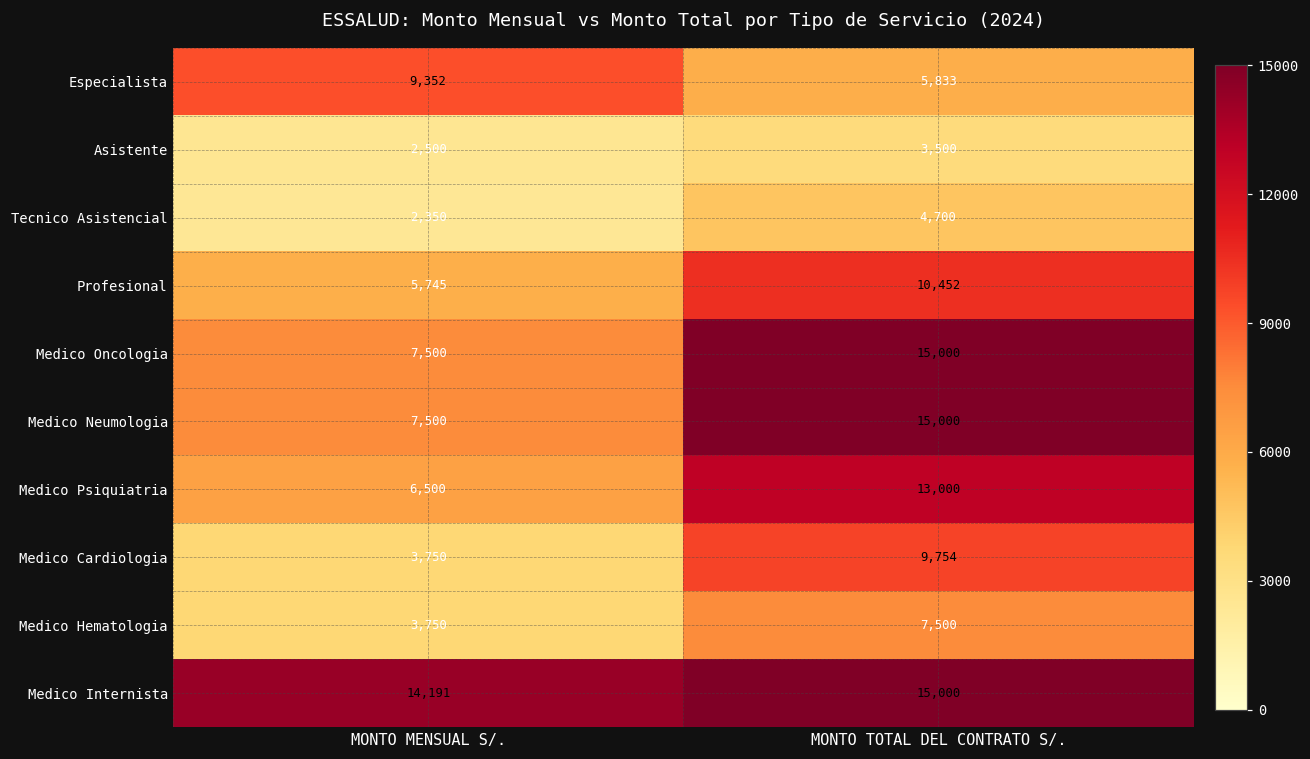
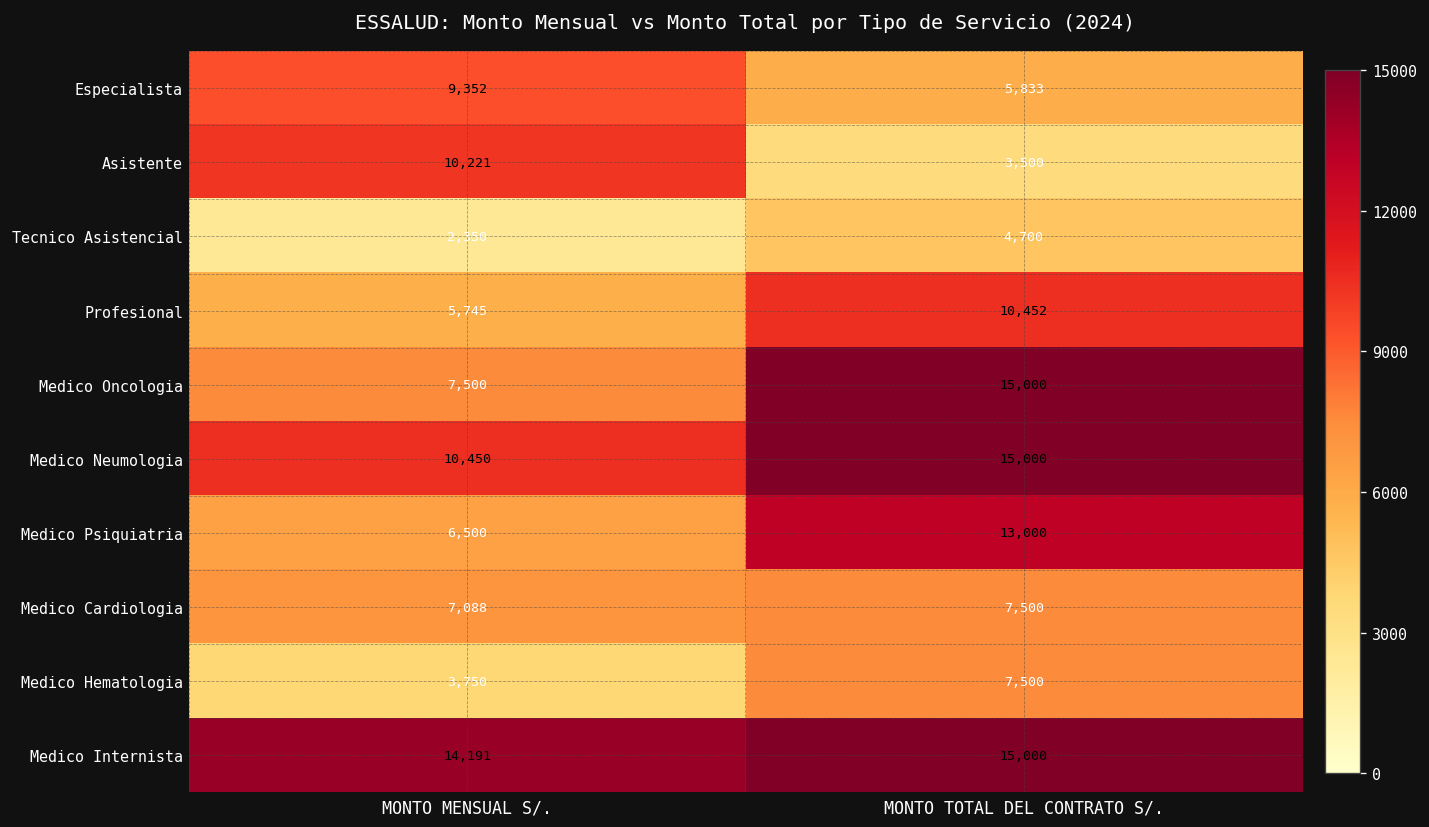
  {
    "Especialista": {
      "MONTO MENSUAL S/.": "9,352",
      "MONTO TOTAL DEL CONTRATO S/.": "5,833"
    },
    "Asistente": {
-     "MONTO MENSUAL S/.": "2,500",
+     "MONTO MENSUAL S/.": "10,221",
      "MONTO TOTAL DEL CONTRATO S/.": "3,500"
    },
    "Tecnico Asistencial": {
      "MONTO MENSUAL S/.": "2,350",
      "MONTO TOTAL DEL CONTRATO S/.": "4,700"
    },
    "Profesional": {
      "MONTO MENSUAL S/.": "5,745",
      "MONTO TOTAL DEL CONTRATO S/.": "10,452"
    },
    "Medico Oncologia": {
      "MONTO MENSUAL S/.": "7,500",
      "MONTO TOTAL DEL CONTRATO S/.": "15,000"
    },
    "Medico Neumologia": {
-     "MONTO MENSUAL S/.": "7,500",
+     "MONTO MENSUAL S/.": "10,450",
      "MONTO TOTAL DEL CONTRATO S/.": "15,000"
    },
    "Medico Psiquiatria": {
      "MONTO MENSUAL S/.": "6,500",
      "MONTO TOTAL DEL CONTRATO S/.": "13,000"
    },
    "Medico Cardiologia": {
-     "MONTO MENSUAL S/.": "3,750",
-     "MONTO TOTAL DEL CONTRATO S/.": "9,754"
+     "MONTO MENSUAL S/.": "7,088",
+     "MONTO TOTAL DEL CONTRATO S/.": "7,500"
    },
    "Medico Hematologia": {
      "MONTO MENSUAL S/.": "3,750",
      "MONTO TOTAL DEL CONTRATO S/.": "7,500"
    },
    "Medico Internista": {
      "MONTO MENSUAL S/.": "14,191",
      "MONTO TOTAL DEL CONTRATO S/.": "15,000"
    }
  }
